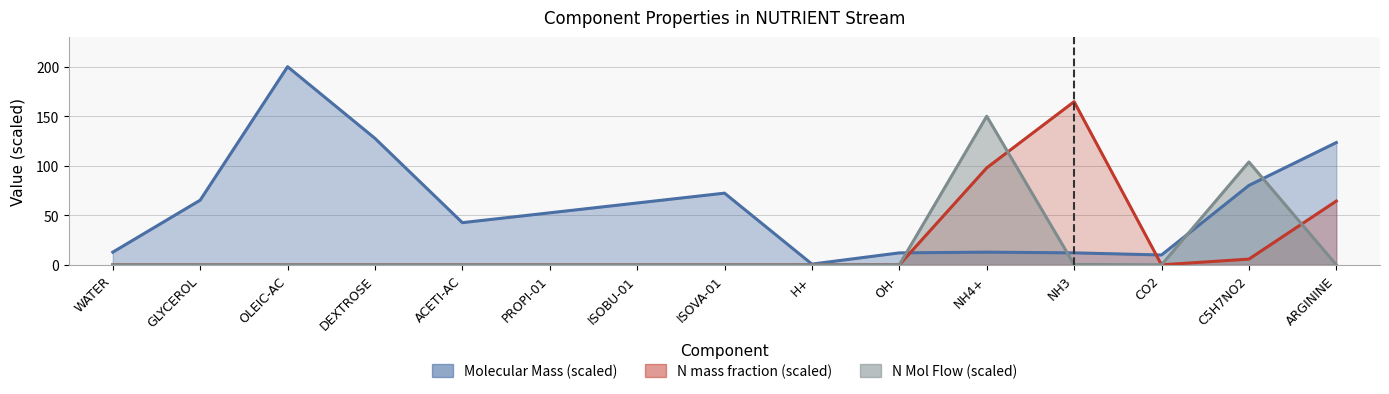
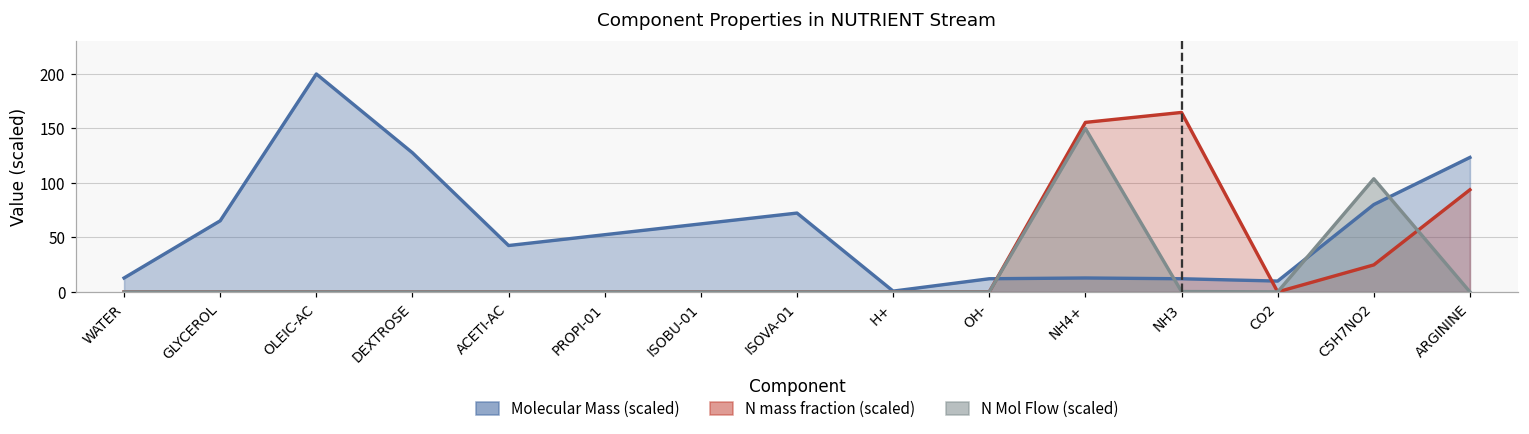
  {
    "N mass fraction (scaled)": {
-     "NH4+": 100,
+     "NH4+": 160,
      "NH3": 160,
-     "C5H7NO2": 10,
-     "ARGININE": 60
+     "C5H7NO2": 20,
+     "ARGININE": 90
    }
  }
